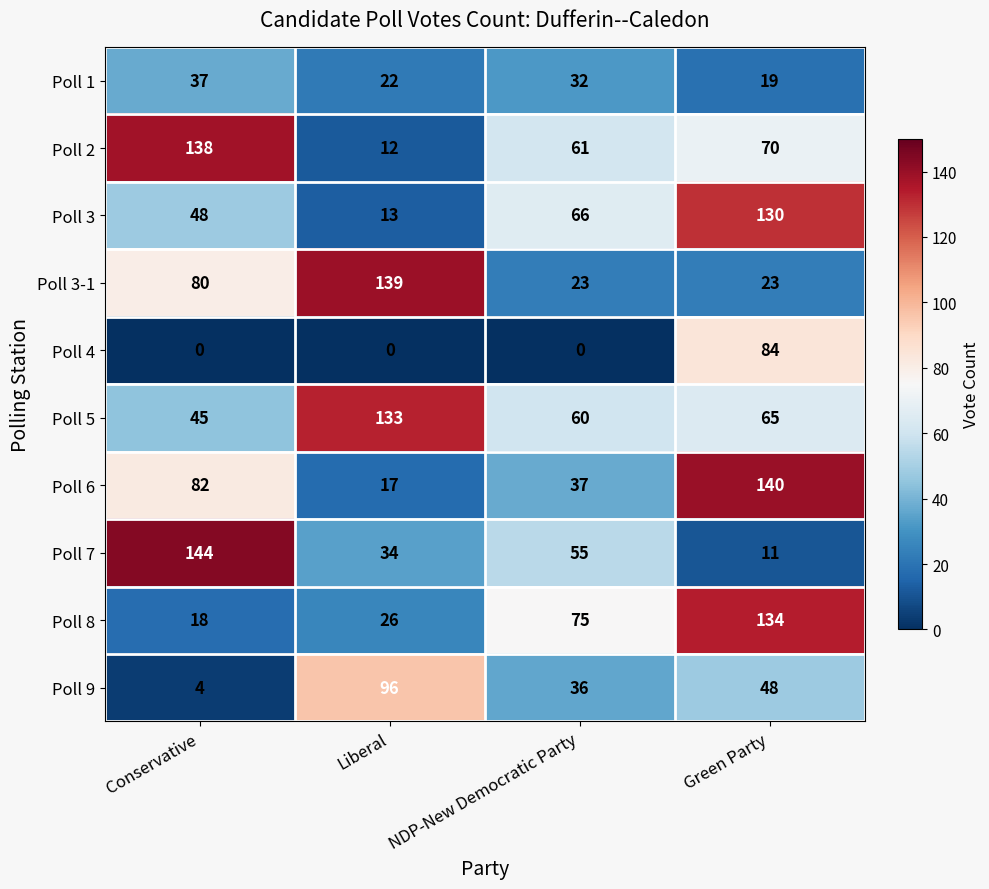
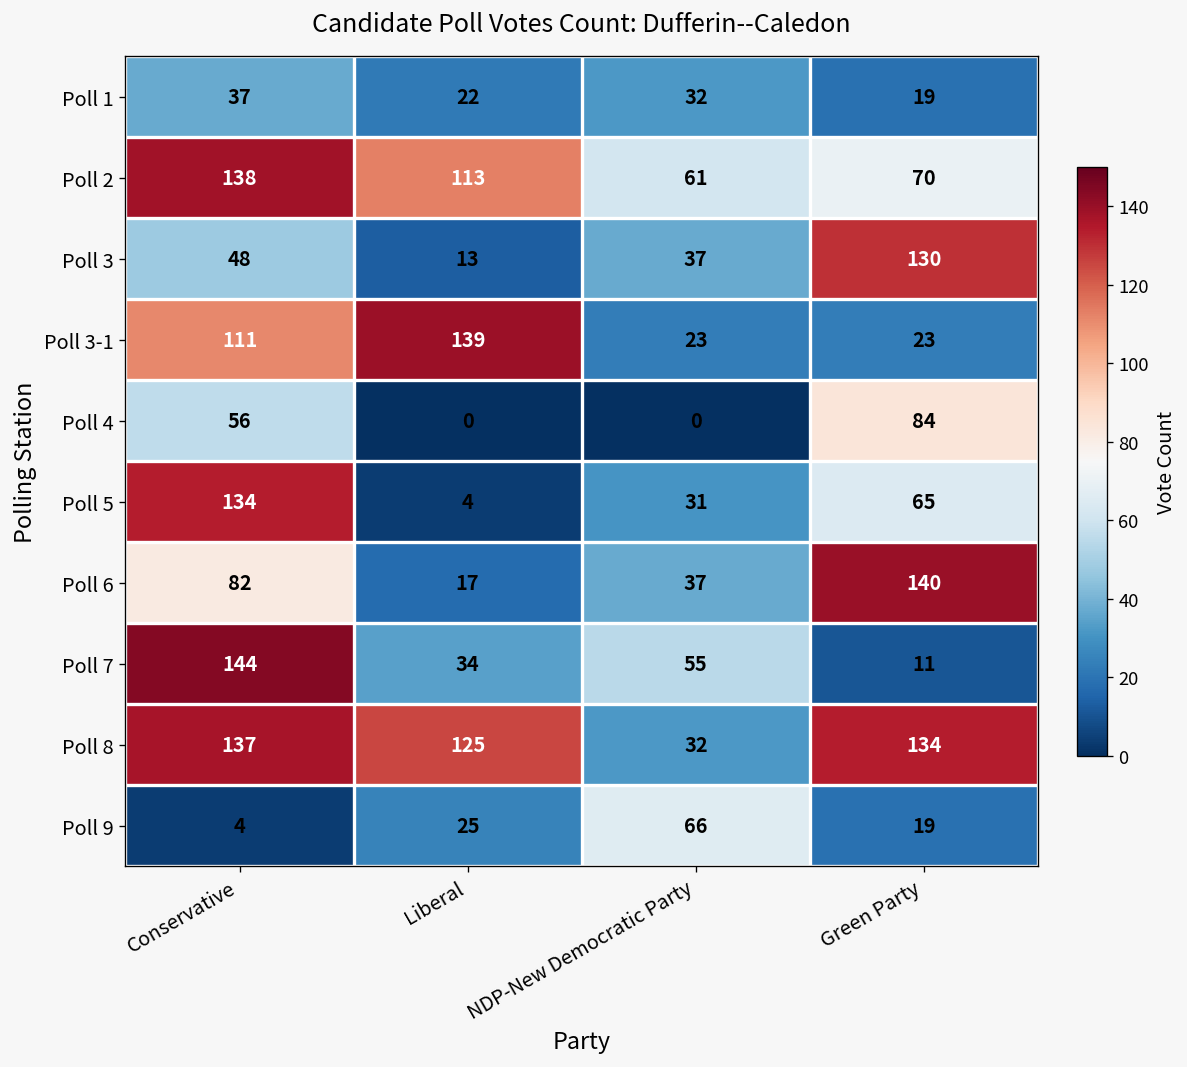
  {
    "Poll 1": {
      "Conservative": 37,
      "Liberal": 22,
      "NDP-New Democratic Party": 32,
      "Green Party": 19
    },
    "Poll 2": {
      "Conservative": 138,
-     "Liberal": 12,
+     "Liberal": 113,
      "NDP-New Democratic Party": 61,
      "Green Party": 70
    },
    "Poll 3": {
      "Conservative": 48,
      "Liberal": 13,
-     "NDP-New Democratic Party": 66,
+     "NDP-New Democratic Party": 37,
      "Green Party": 130
    },
    "Poll 3-1": {
-     "Conservative": 80,
+     "Conservative": 111,
      "Liberal": 139,
      "NDP-New Democratic Party": 23,
      "Green Party": 23
    },
    "Poll 4": {
-     "Conservative": 0,
+     "Conservative": 56,
      "Liberal": 0,
      "NDP-New Democratic Party": 0,
      "Green Party": 84
    },
    "Poll 5": {
-     "Conservative": 45,
-     "Liberal": 133,
-     "NDP-New Democratic Party": 60,
+     "Conservative": 134,
+     "Liberal": 4,
+     "NDP-New Democratic Party": 31,
      "Green Party": 65
    },
    "Poll 6": {
      "Conservative": 82,
      "Liberal": 17,
      "NDP-New Democratic Party": 37,
      "Green Party": 140
    },
    "Poll 7": {
      "Conservative": 144,
      "Liberal": 34,
      "NDP-New Democratic Party": 55,
      "Green Party": 11
    },
    "Poll 8": {
-     "Conservative": 18,
-     "Liberal": 26,
-     "NDP-New Democratic Party": 75,
+     "Conservative": 137,
+     "Liberal": 125,
+     "NDP-New Democratic Party": 32,
      "Green Party": 134
    },
    "Poll 9": {
      "Conservative": 4,
-     "Liberal": 96,
-     "NDP-New Democratic Party": 36,
-     "Green Party": 48
+     "Liberal": 25,
+     "NDP-New Democratic Party": 66,
+     "Green Party": 19
    }
  }
